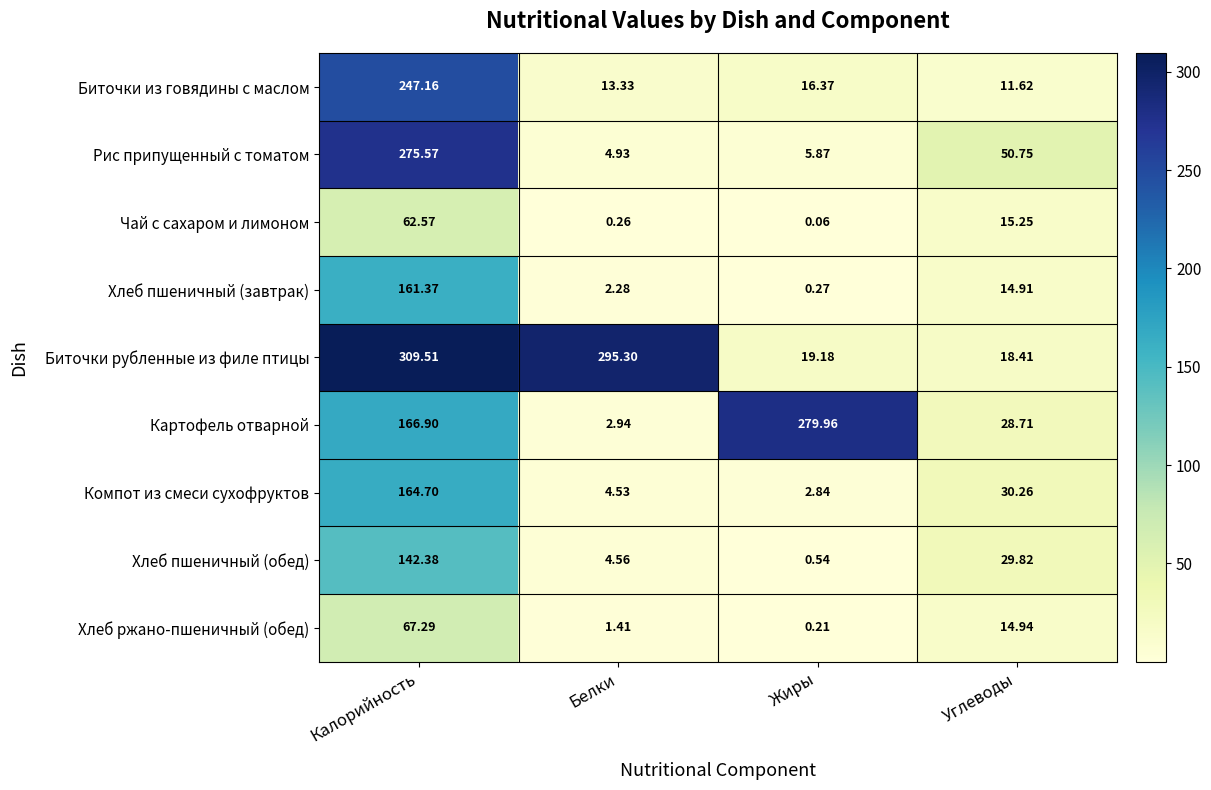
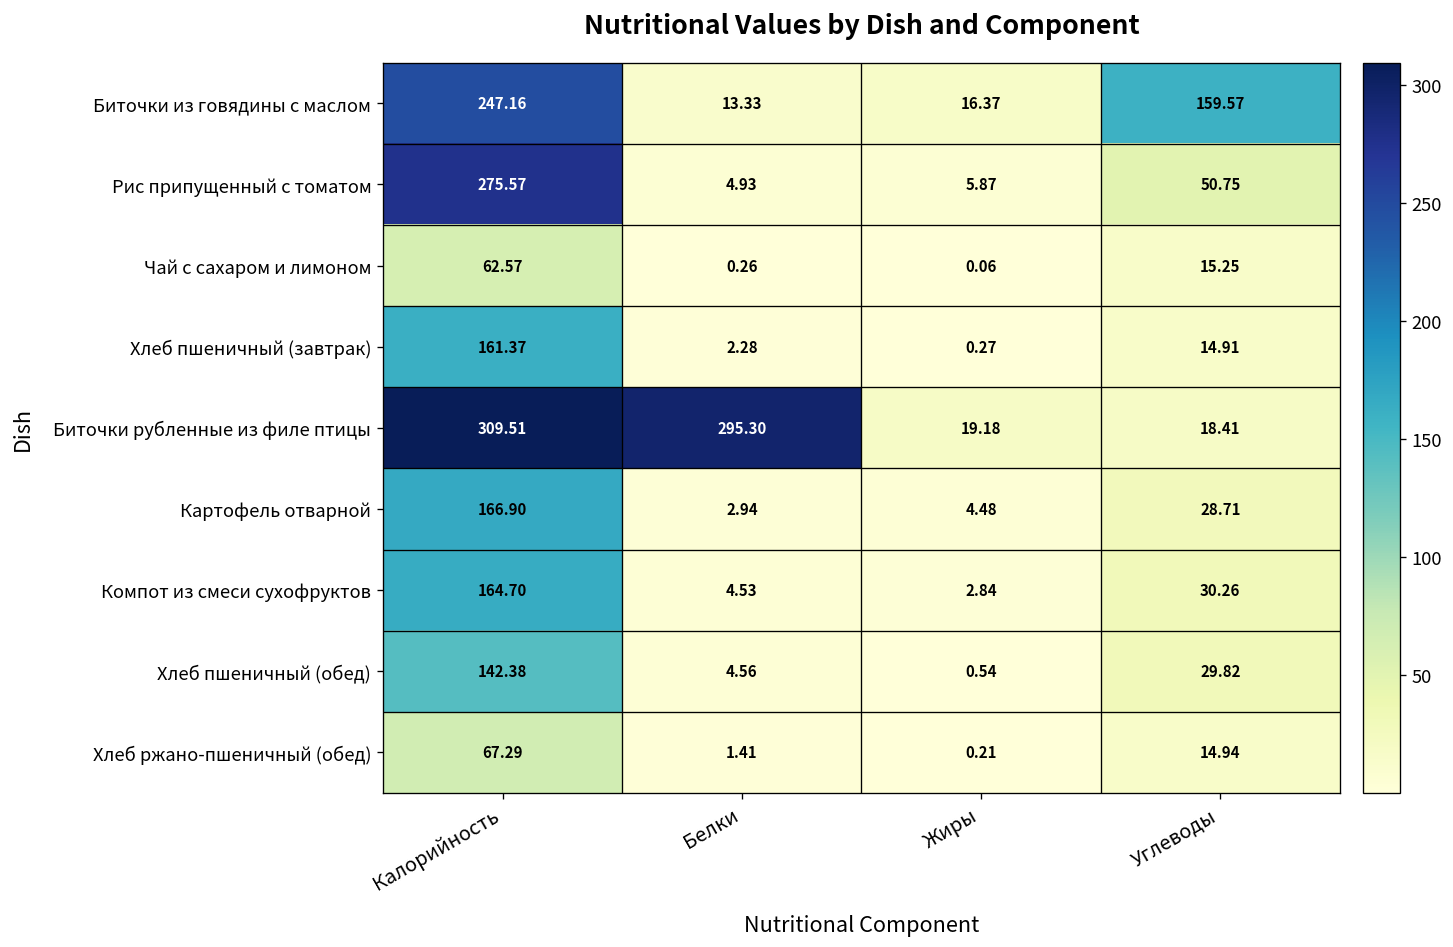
  {
    "Биточки из говядины с маслом": {
      "Калорийность": 247.16,
      "Белки": 13.33,
      "Жиры": 16.37,
-     "Углеводы": 11.62
+     "Углеводы": 159.57
    },
    "Рис припущенный с томатом": {
      "Калорийность": 275.57,
      "Белки": 4.93,
      "Жиры": 5.87,
      "Углеводы": 50.75
    },
    "Чай с сахаром и лимоном": {
      "Калорийность": 62.57,
      "Белки": 0.26,
      "Жиры": 0.06,
      "Углеводы": 15.25
    },
    "Хлеб пшеничный (завтрак)": {
      "Калорийность": 161.37,
      "Белки": 2.28,
      "Жиры": 0.27,
      "Углеводы": 14.91
    },
    "Биточки рубленные из филе птицы": {
      "Калорийность": 309.51,
      "Белки": 295.30,
      "Жиры": 19.18,
      "Углеводы": 18.41
    },
    "Картофель отварной": {
      "Калорийность": 166.90,
      "Белки": 2.94,
-     "Жиры": 279.96,
+     "Жиры": 4.48,
      "Углеводы": 28.71
    },
    "Компот из смеси сухофруктов": {
      "Калорийность": 164.70,
      "Белки": 4.53,
      "Жиры": 2.84,
      "Углеводы": 30.26
    },
    "Хлеб пшеничный (обед)": {
      "Калорийность": 142.38,
      "Белки": 4.56,
      "Жиры": 0.54,
      "Углеводы": 29.82
    },
    "Хлеб ржано-пшеничный (обед)": {
      "Калорийность": 67.29,
      "Белки": 1.41,
      "Жиры": 0.21,
      "Углеводы": 14.94
    }
  }
